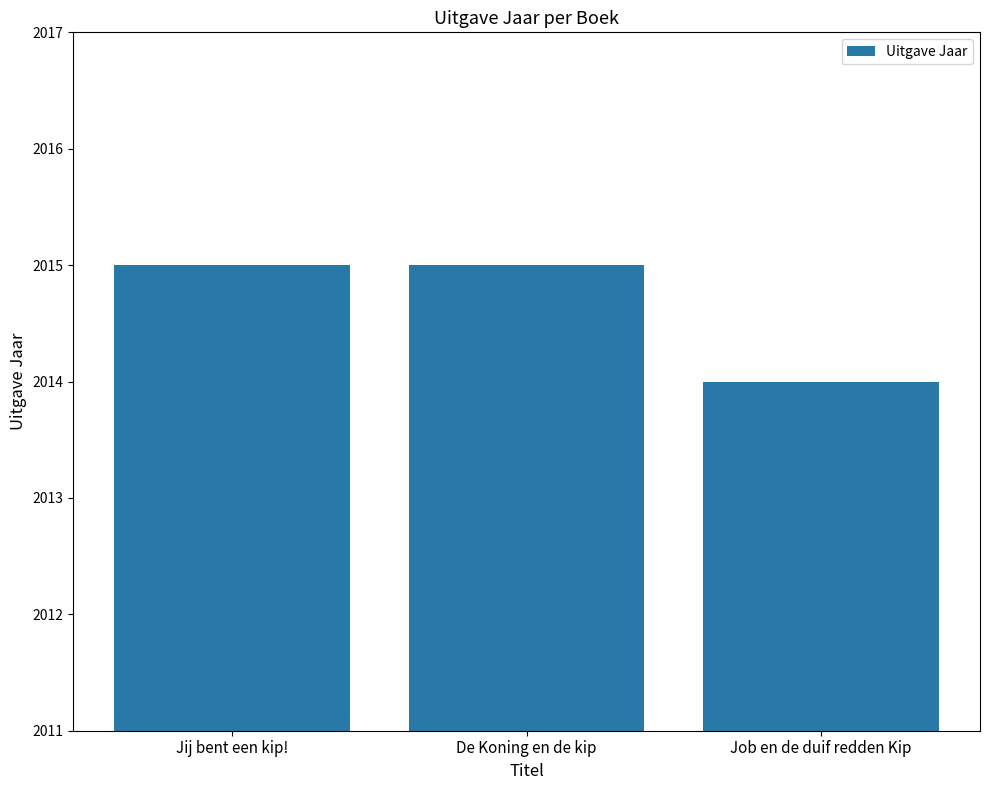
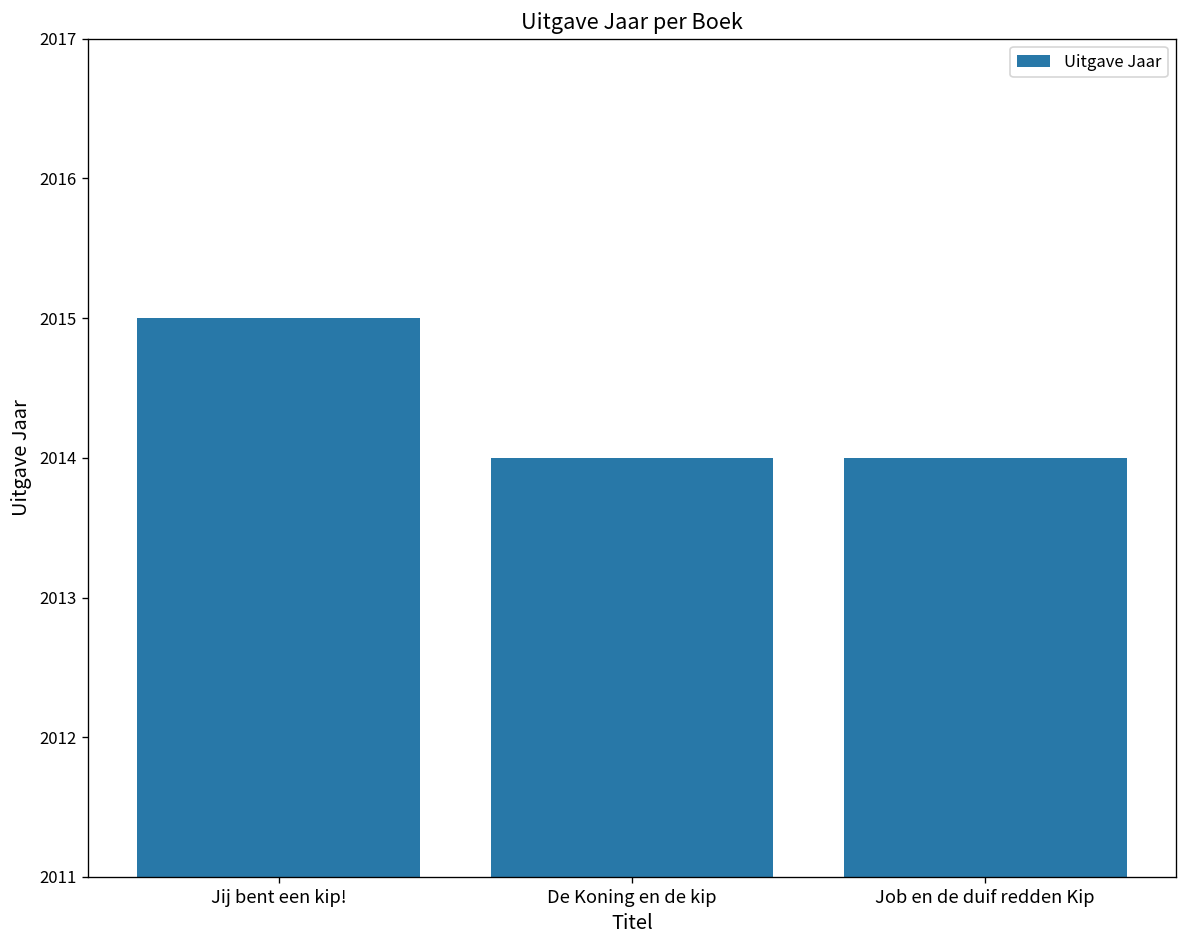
  {
    "Jij bent een kip!": 2015,
-   "De Koning en de kip": 2015,
+   "De Koning en de kip": 2014,
    "Job en de duif redden Kip": 2014
  }
